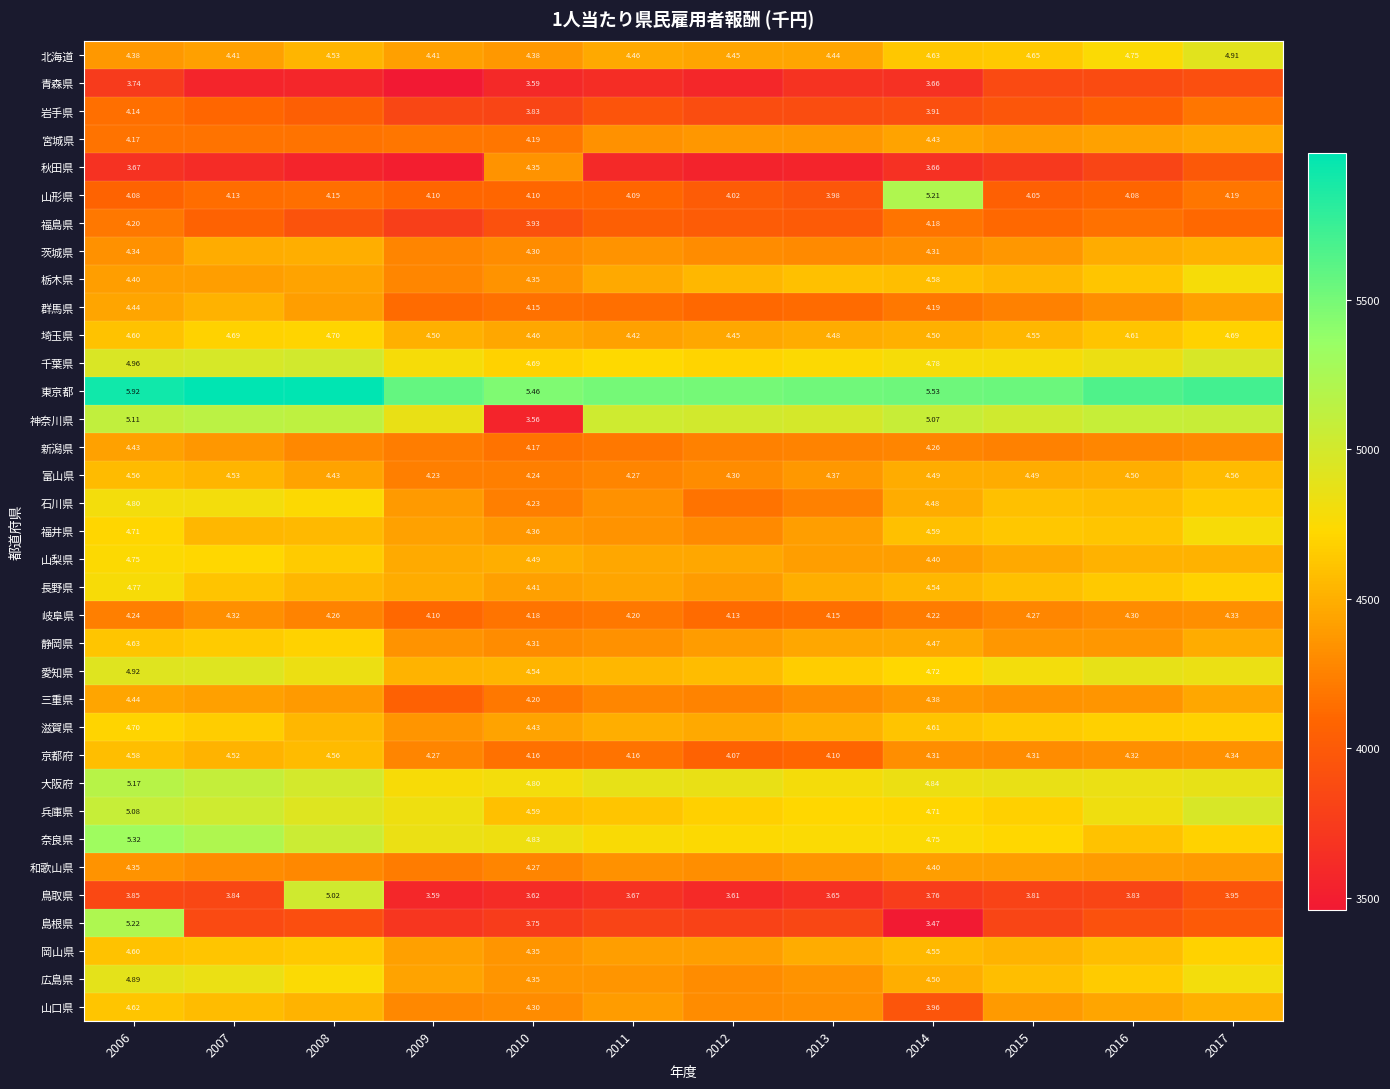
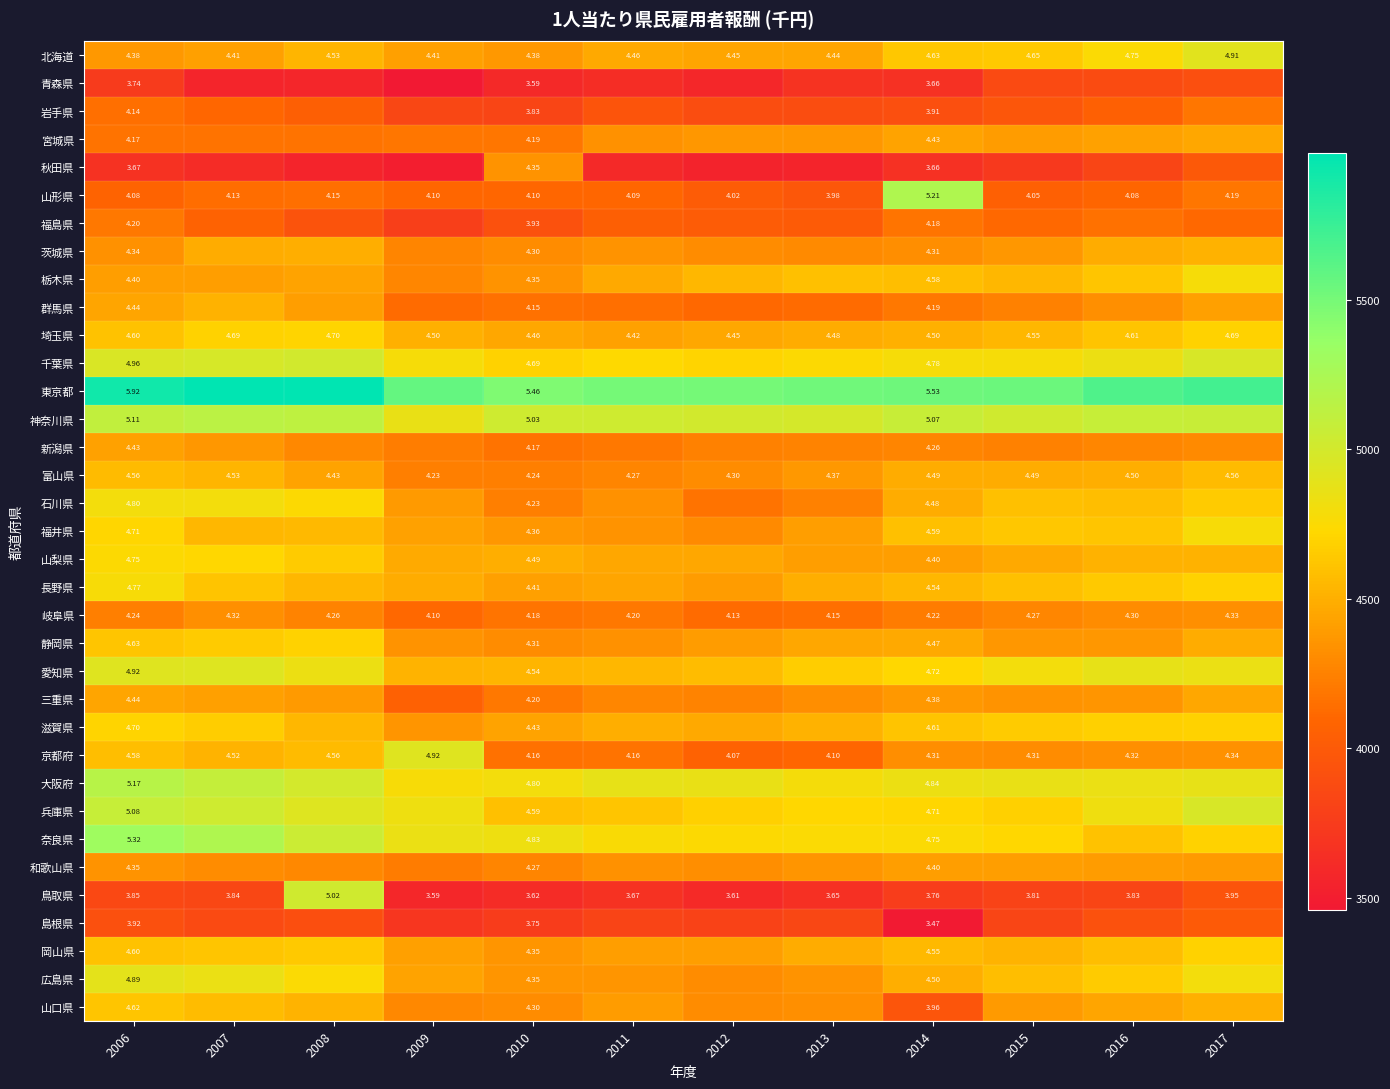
  {
    "北海道": {
      "2006": 4.38,
      "2007": 4.41,
      "2008": 4.53,
      "2009": 4.41,
      "2010": 4.38,
      "2011": 4.46,
      "2012": 4.45,
      "2013": 4.44,
      "2014": 4.63,
      "2015": 4.65,
      "2016": 4.75,
      "2017": 4.91
    },
    "青森県": {
      "2006": 3.74,
      "2010": 3.59,
      "2014": 3.66
    },
    "岩手県": {
      "2006": 4.14,
      "2010": 3.83,
      "2014": 3.91
    },
    "宮城県": {
      "2006": 4.17,
      "2010": 4.19,
      "2014": 4.43
    },
    "秋田県": {
      "2006": 3.67,
      "2010": 4.35,
      "2014": 3.66
    },
    "山形県": {
      "2006": 4.08,
      "2007": 4.13,
      "2008": 4.15,
      "2009": 4.10,
      "2010": 4.10,
      "2011": 4.09,
      "2012": 4.02,
      "2013": 3.98,
      "2014": 5.21,
      "2015": 4.05,
      "2016": 4.08,
      "2017": 4.19
    },
    "福島県": {
      "2006": 4.20,
      "2010": 3.93,
      "2014": 4.18
    },
    "茨城県": {
      "2006": 4.34,
      "2010": 4.30,
      "2014": 4.31
    },
    "栃木県": {
      "2006": 4.40,
      "2010": 4.35,
      "2014": 4.58
    },
    "群馬県": {
      "2006": 4.44,
      "2010": 4.15,
      "2014": 4.19
    },
    "埼玉県": {
      "2006": 4.60,
      "2007": 4.69,
      "2008": 4.70,
      "2009": 4.50,
      "2010": 4.46,
      "2011": 4.42,
      "2012": 4.45,
      "2013": 4.48,
      "2014": 4.50,
      "2015": 4.55,
      "2016": 4.61,
      "2017": 4.69
    },
    "千葉県": {
      "2006": 4.96,
      "2010": 4.69,
      "2014": 4.78
    },
    "東京都": {
      "2006": 5.92,
      "2010": 5.46,
      "2014": 5.53
    },
    "神奈川県": {
      "2006": 5.11,
-     "2010": 3.56,
+     "2010": 5.03,
      "2014": 5.07
    },
    "新潟県": {
      "2006": 4.43,
      "2010": 4.17,
      "2014": 4.26
    },
    "富山県": {
      "2006": 4.56,
      "2007": 4.53,
      "2008": 4.43,
      "2009": 4.23,
      "2010": 4.24,
      "2011": 4.27,
      "2012": 4.30,
      "2013": 4.37,
      "2014": 4.49,
      "2015": 4.49,
      "2016": 4.50,
      "2017": 4.56
    },
    "石川県": {
      "2006": 4.80,
      "2010": 4.23,
      "2014": 4.48
    },
    "福井県": {
      "2006": 4.71,
      "2010": 4.36,
      "2014": 4.59
    },
    "山梨県": {
      "2006": 4.75,
      "2010": 4.49,
      "2014": 4.40
    },
    "長野県": {
      "2006": 4.77,
      "2010": 4.41,
      "2014": 4.54
    },
    "岐阜県": {
      "2006": 4.24,
      "2007": 4.32,
      "2008": 4.26,
      "2009": 4.10,
      "2010": 4.18,
      "2011": 4.20,
      "2012": 4.13,
      "2013": 4.15,
      "2014": 4.22,
      "2015": 4.27,
      "2016": 4.30,
      "2017": 4.33
    },
    "静岡県": {
      "2006": 4.63,
      "2010": 4.31,
      "2014": 4.47
    },
    "愛知県": {
      "2006": 4.92,
      "2010": 4.54,
      "2014": 4.72
    },
    "三重県": {
      "2006": 4.44,
      "2010": 4.20,
      "2014": 4.38
    },
    "滋賀県": {
      "2006": 4.70,
      "2010": 4.43,
      "2014": 4.61
    },
    "京都府": {
      "2006": 4.58,
      "2007": 4.52,
      "2008": 4.56,
-     "2009": 4.27,
+     "2009": 4.92,
      "2010": 4.16,
      "2011": 4.16,
      "2012": 4.07,
      "2013": 4.10,
      "2014": 4.31,
      "2015": 4.31,
      "2016": 4.32,
      "2017": 4.34
    },
    "大阪府": {
      "2006": 5.17,
      "2010": 4.80,
      "2014": 4.84
    },
    "兵庫県": {
      "2006": 5.08,
      "2010": 4.59,
      "2014": 4.71
    },
    "奈良県": {
      "2006": 5.32,
      "2010": 4.83,
      "2014": 4.75
    },
    "和歌山県": {
      "2006": 4.35,
      "2010": 4.27,
      "2014": 4.40
    },
    "鳥取県": {
      "2006": 3.85,
      "2007": 3.84,
      "2008": 5.02,
      "2009": 3.59,
      "2010": 3.62,
      "2011": 3.67,
      "2012": 3.61,
      "2013": 3.65,
      "2014": 3.76,
      "2015": 3.81,
      "2016": 3.83,
      "2017": 3.95
    },
    "島根県": {
-     "2006": 5.22,
+     "2006": 3.92,
      "2010": 3.75,
      "2014": 3.47
    },
    "岡山県": {
      "2006": 4.60,
      "2010": 4.35,
      "2014": 4.55
    },
    "広島県": {
      "2006": 4.89,
      "2010": 4.35,
      "2014": 4.50
    },
    "山口県": {
      "2006": 4.62,
      "2010": 4.30,
      "2014": 3.96
    }
  }
